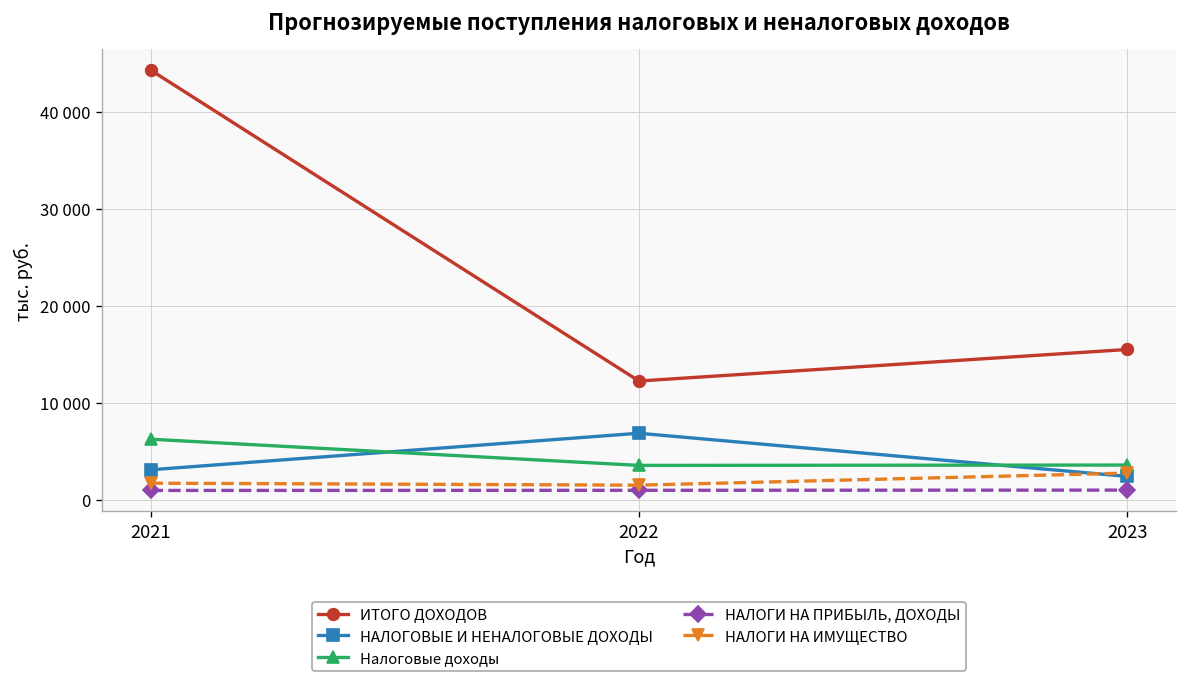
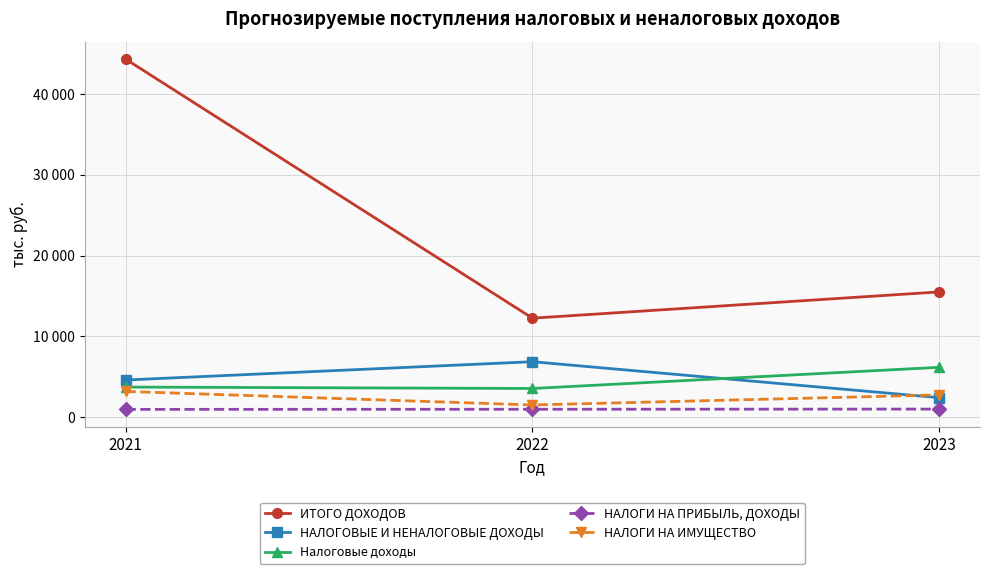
  {
    "ИТОГО ДОХОДОВ": {
      "2021": 44000,
      "2022": 12000,
      "2023": 15000
    },
    "НАЛОГОВЫЕ И НЕНАЛОГОВЫЕ ДОХОДЫ": {
-     "2021": 3000,
+     "2021": 5000,
      "2022": 7000,
      "2023": 2000
    },
    "Налоговые доходы": {
-     "2021": 6000,
+     "2021": 4000,
      "2022": 4000,
-     "2023": 4000
+     "2023": 6000
    },
    "НАЛОГИ НА ПРИБЫЛЬ, ДОХОДЫ": {
      "2021": 1000,
      "2022": 1000,
      "2023": 1000
    },
    "НАЛОГИ НА ИМУЩЕСТВО": {
-     "2021": 2000,
+     "2021": 3000,
      "2022": 1000,
      "2023": 3000
    }
  }
